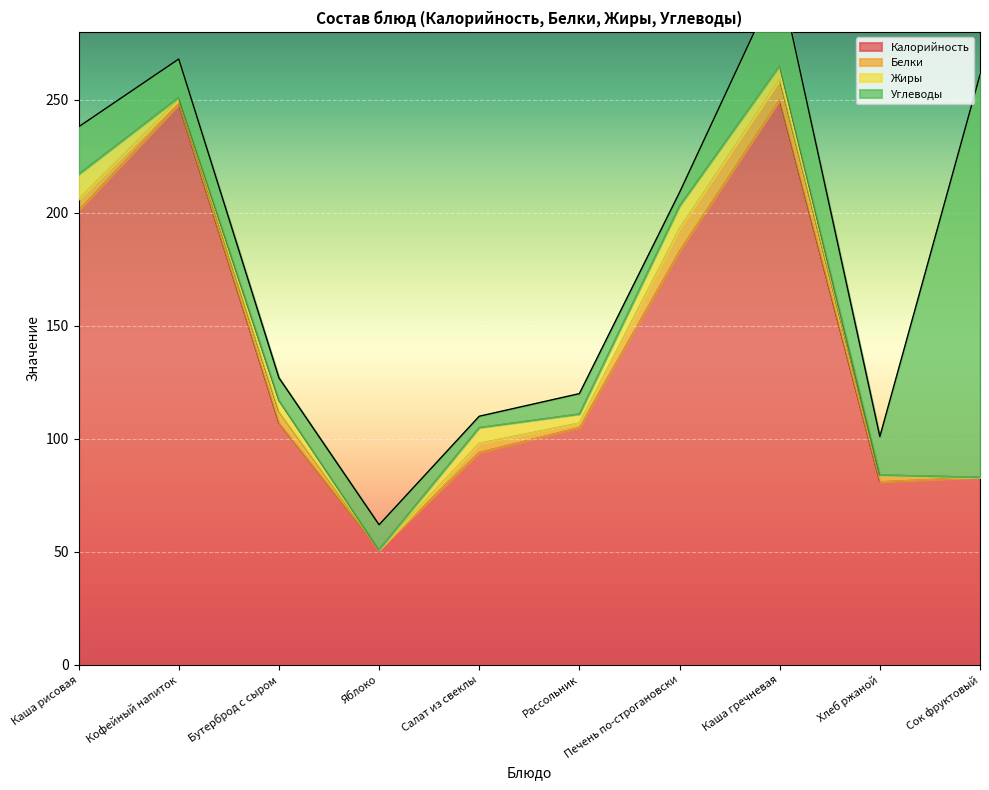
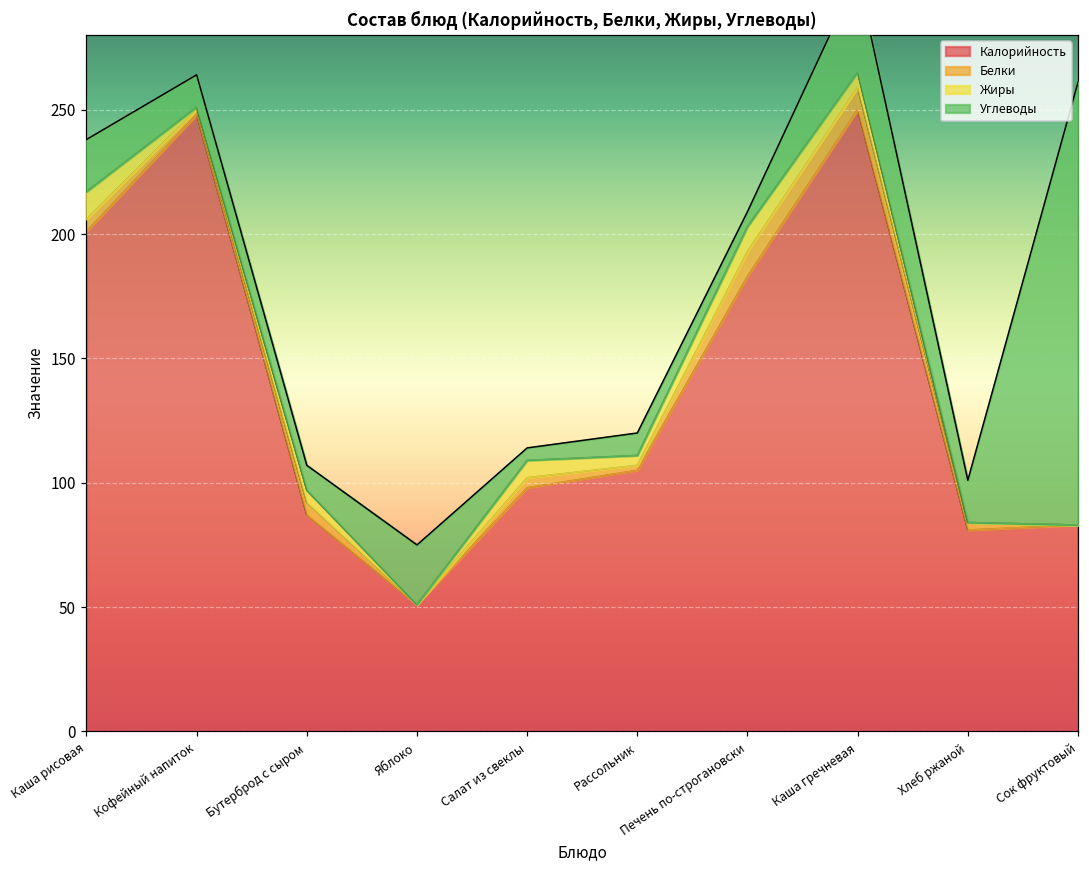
  {
    "Калорийность": {
      "Каша рисовая": 201,
      "Кофейный напиток": 248,
-     "Бутерброд с сыром": 107,
-     "Салат из свеклы": 94,
+     "Бутерброд с сыром": 87,
+     "Салат из свеклы": 98,
      "Рассольник": 105,
      "Печень по-строгановски": 183,
      "Каша гречневая": 250,
      "Хлеб ржаной": 81
    },
    "Углеводы": {
      "Каша рисовая": 21,
-     "Кофейный напиток": 17,
+     "Кофейный напиток": 13,
      "Бутерброд с сыром": 10,
-     "Яблоко": 11,
+     "Яблоко": 24,
      "Салат из свеклы": 5,
      "Рассольник": 9,
      "Печень по-строгановски": 6,
      "Хлеб ржаной": 17,
      "Сок фруктовый": 178
    }
  }
